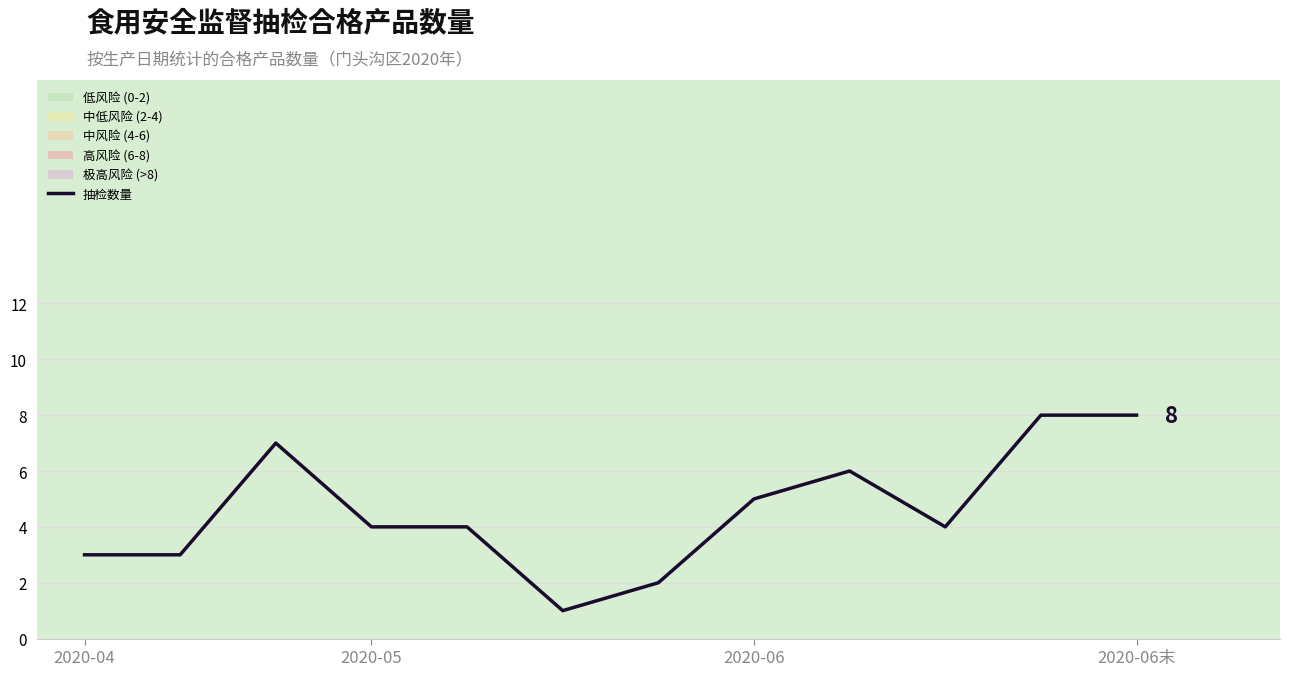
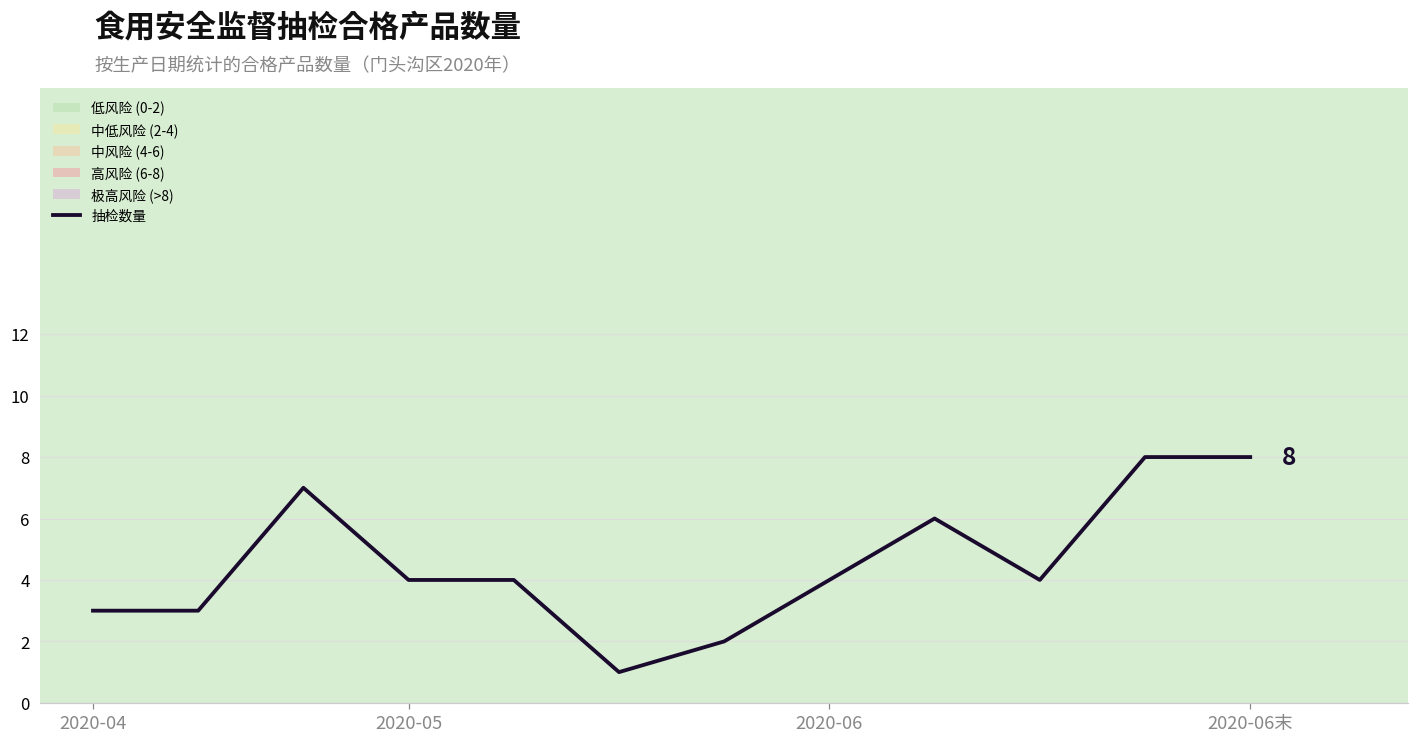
  {
    "2020-04": 3,
    "2020-05": 4,
-   "2020-06": 5
+   "2020-06": 4
  }
